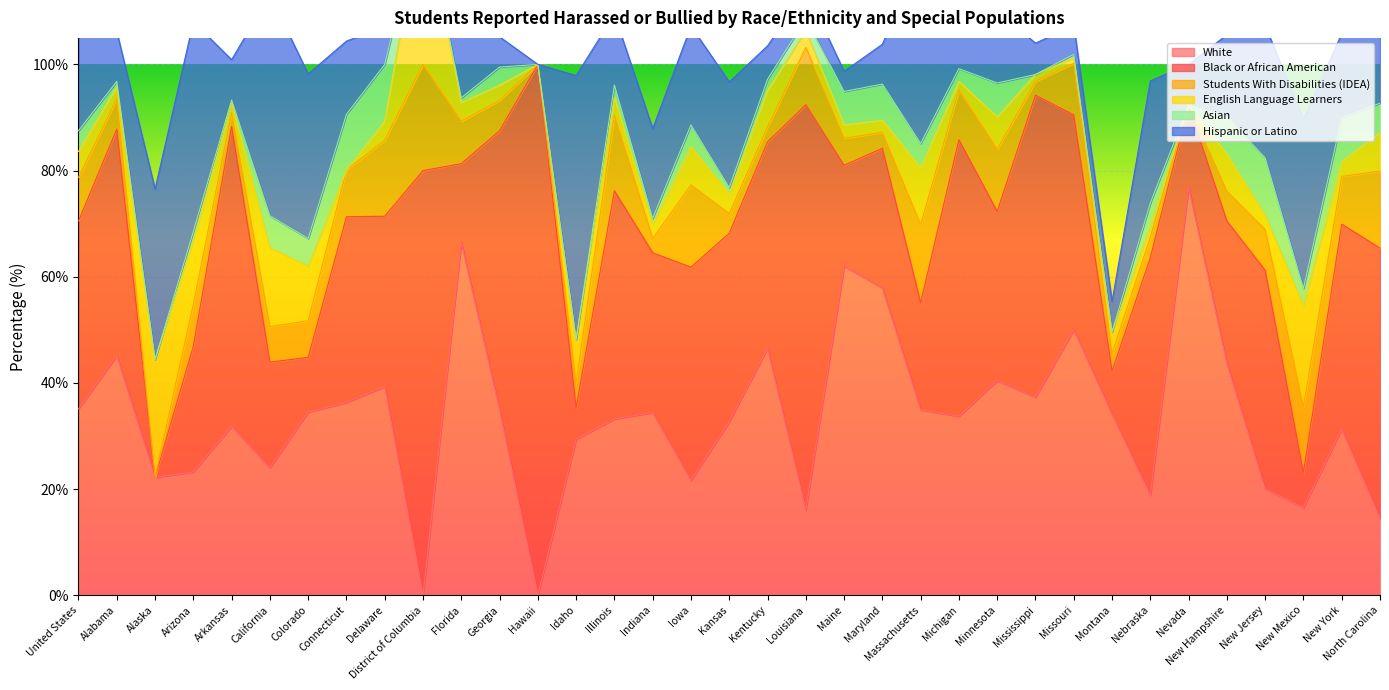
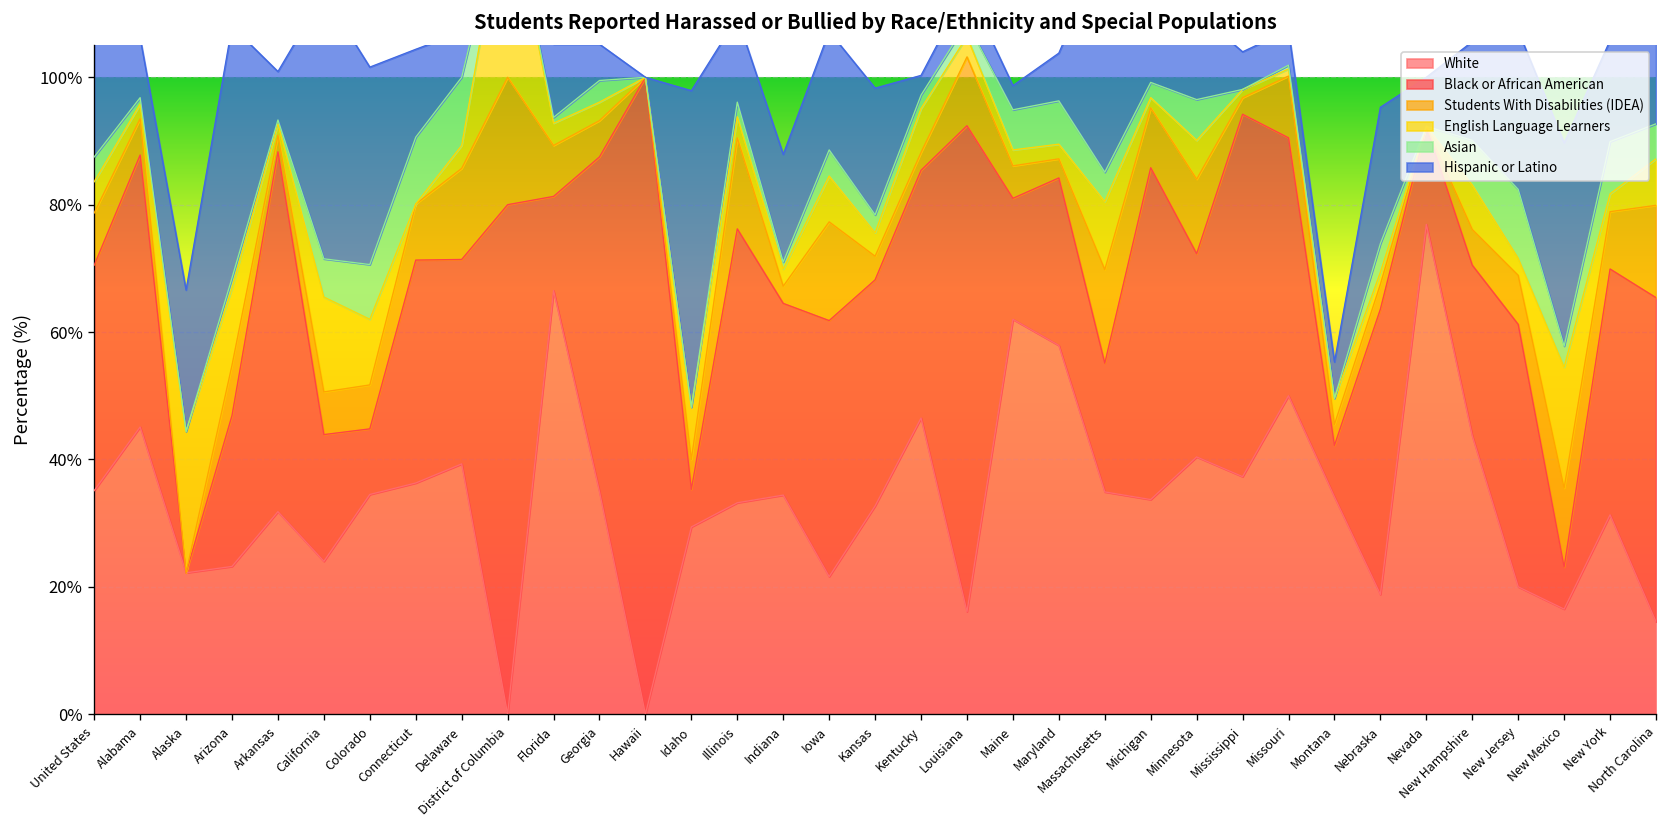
  {
    "Asian": {
      "United States": "4%",
      "Alabama": "1%",
      "Arizona": "2%",
      "Arkansas": "1%",
      "California": "6%",
-     "Colorado": "5%",
+     "Colorado": "9%",
      "Connecticut": "11%",
      "Delaware": "11%",
      "Florida": "1%",
      "Georgia": "3%",
      "Illinois": "2%",
      "Indiana": "1%",
      "Iowa": "4%",
-     "Kansas": "1%",
+     "Kansas": "3%",
      "Kentucky": "2%",
      "Maine": "6%",
      "Maryland": "7%",
      "Massachusetts": "5%",
      "Michigan": "2%",
      "Minnesota": "6%",
      "Missouri": "1%",
      "Nebraska": "5%",
      "New Jersey": "11%",
      "New Mexico": "3%",
      "North Carolina": "6%"
    },
    "Hispanic or Latino": {
-     "Alaska": "32%",
+     "Alaska": "22%",
      "Arkansas": "8%",
      "Colorado": "31%",
      "Connecticut": "14%",
      "Florida": "12%",
      "Georgia": "6%",
      "Idaho": "50%",
      "Indiana": "17%",
      "Kansas": "20%",
-     "Kentucky": "6%",
+     "Kentucky": "3%",
      "Maine": "4%",
      "Maryland": "8%",
      "Mississippi": "6%",
      "Montana": "6%",
-     "Nebraska": "23%"
+     "Nebraska": "21%"
    }
  }
